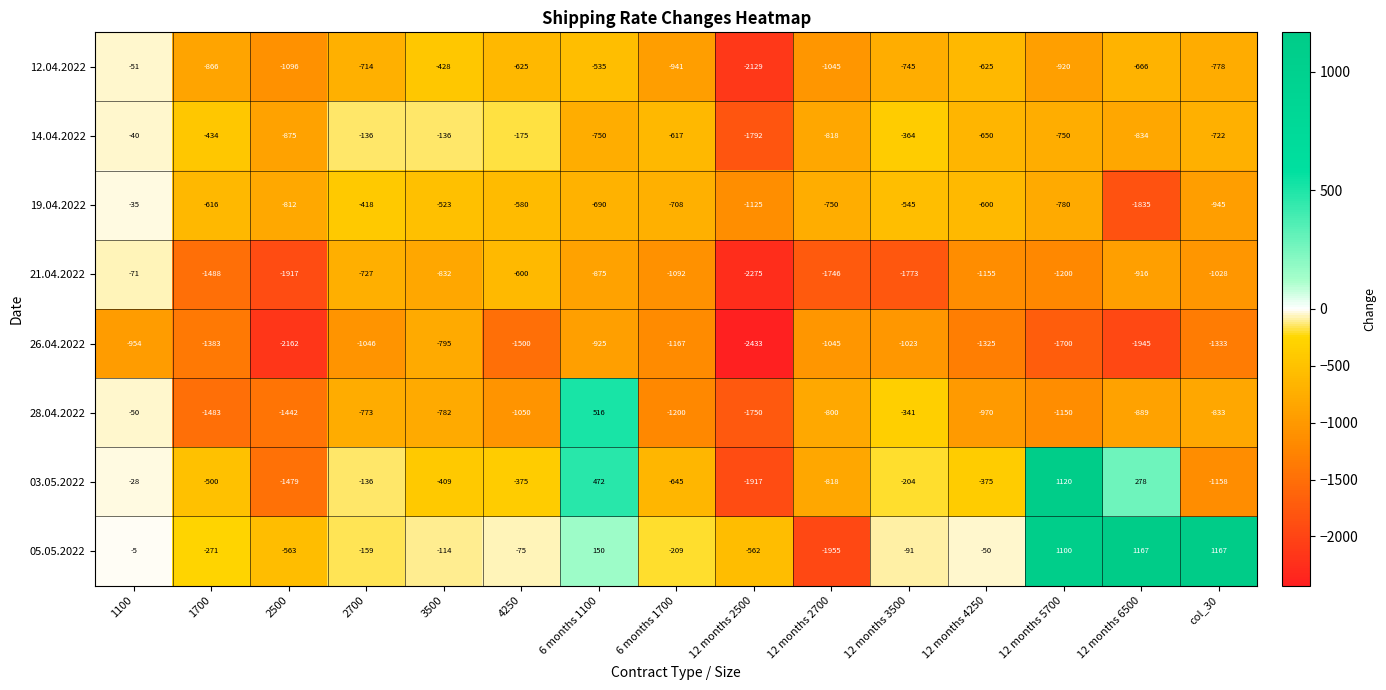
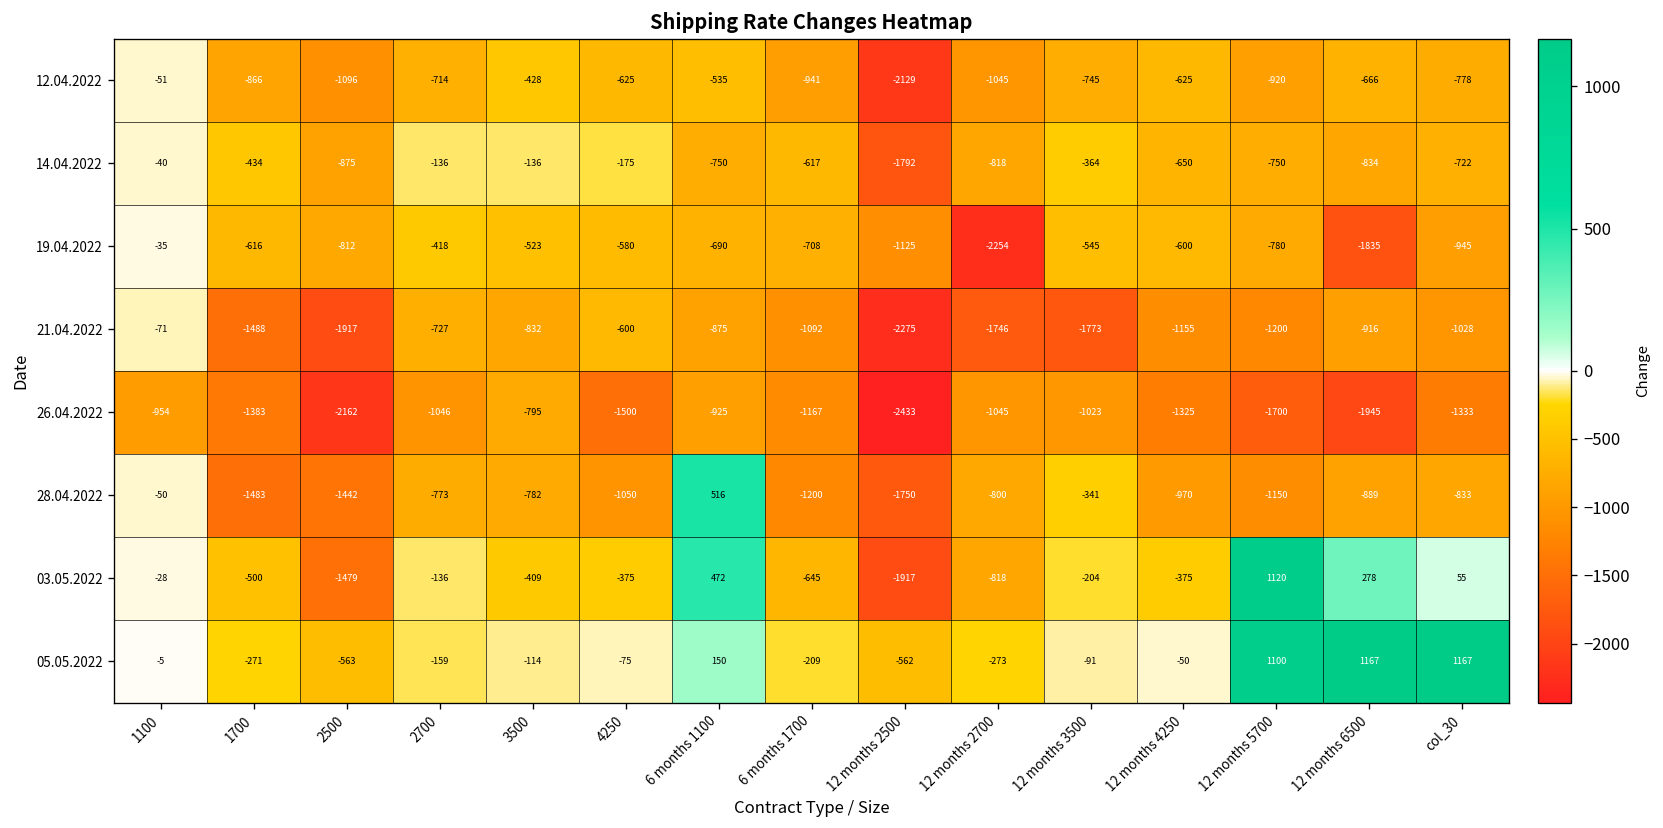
  {
    "12.04.2022": {
      "1100": -51,
      "1700": -866,
      "2500": -1096,
      "2700": -714,
      "3500": -428,
      "4250": -625,
      "6 months 1100": -535,
      "6 months 1700": -941,
      "12 months 2500": -2129,
      "12 months 2700": -1045,
      "12 months 3500": -745,
      "12 months 4250": -625,
      "12 months 5700": -920,
      "12 months 6500": -666,
      "col_30": -778
    },
    "14.04.2022": {
      "1100": -40,
      "1700": -434,
      "2500": -875,
      "2700": -136,
      "3500": -136,
      "4250": -175,
      "6 months 1100": -750,
      "6 months 1700": -617,
      "12 months 2500": -1792,
      "12 months 2700": -818,
      "12 months 3500": -364,
      "12 months 4250": -650,
      "12 months 5700": -750,
      "12 months 6500": -834,
      "col_30": -722
    },
    "19.04.2022": {
      "1100": -35,
      "1700": -616,
      "2500": -812,
      "2700": -418,
      "3500": -523,
      "4250": -580,
      "6 months 1100": -690,
      "6 months 1700": -708,
      "12 months 2500": -1125,
-     "12 months 2700": -750,
+     "12 months 2700": -2254,
      "12 months 3500": -545,
      "12 months 4250": -600,
      "12 months 5700": -780,
      "12 months 6500": -1835,
      "col_30": -945
    },
    "21.04.2022": {
      "1100": -71,
      "1700": -1488,
      "2500": -1917,
      "2700": -727,
      "3500": -832,
      "4250": -600,
      "6 months 1100": -875,
      "6 months 1700": -1092,
      "12 months 2500": -2275,
      "12 months 2700": -1746,
      "12 months 3500": -1773,
      "12 months 4250": -1155,
      "12 months 5700": -1200,
      "12 months 6500": -916,
      "col_30": -1028
    },
    "26.04.2022": {
      "1100": -954,
      "1700": -1383,
      "2500": -2162,
      "2700": -1046,
      "3500": -795,
      "4250": -1500,
      "6 months 1100": -925,
      "6 months 1700": -1167,
      "12 months 2500": -2433,
      "12 months 2700": -1045,
      "12 months 3500": -1023,
      "12 months 4250": -1325,
      "12 months 5700": -1700,
      "12 months 6500": -1945,
      "col_30": -1333
    },
    "28.04.2022": {
      "1100": -50,
      "1700": -1483,
      "2500": -1442,
      "2700": -773,
      "3500": -782,
      "4250": -1050,
      "6 months 1100": 516,
      "6 months 1700": -1200,
      "12 months 2500": -1750,
      "12 months 2700": -800,
      "12 months 3500": -341,
      "12 months 4250": -970,
      "12 months 5700": -1150,
      "12 months 6500": -889,
      "col_30": -833
    },
    "03.05.2022": {
      "1100": -28,
      "1700": -500,
      "2500": -1479,
      "2700": -136,
      "3500": -409,
      "4250": -375,
      "6 months 1100": 472,
      "6 months 1700": -645,
      "12 months 2500": -1917,
      "12 months 2700": -818,
      "12 months 3500": -204,
      "12 months 4250": -375,
      "12 months 5700": 1120,
      "12 months 6500": 278,
-     "col_30": -1158
+     "col_30": 55
    },
    "05.05.2022": {
      "1100": -5,
      "1700": -271,
      "2500": -563,
      "2700": -159,
      "3500": -114,
      "4250": -75,
      "6 months 1100": 150,
      "6 months 1700": -209,
      "12 months 2500": -562,
-     "12 months 2700": -1955,
+     "12 months 2700": -273,
      "12 months 3500": -91,
      "12 months 4250": -50,
      "12 months 5700": 1100,
      "12 months 6500": 1167,
      "col_30": 1167
    }
  }
